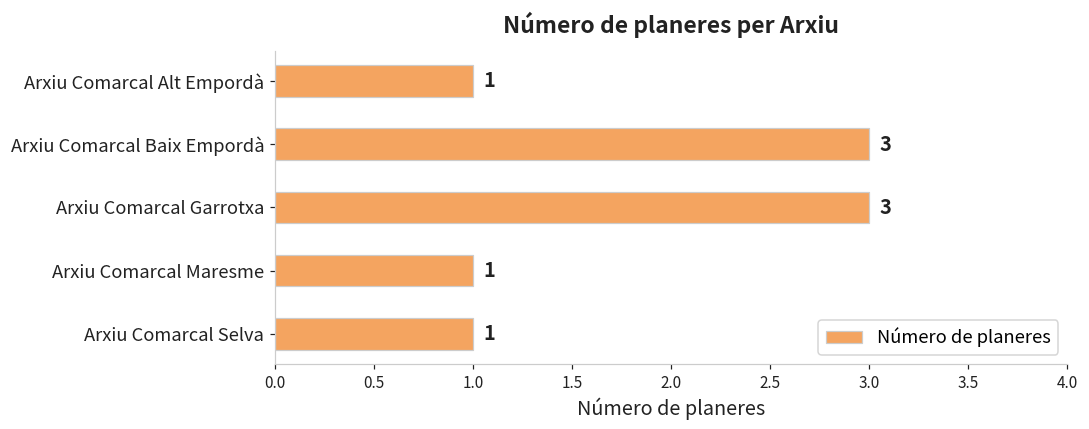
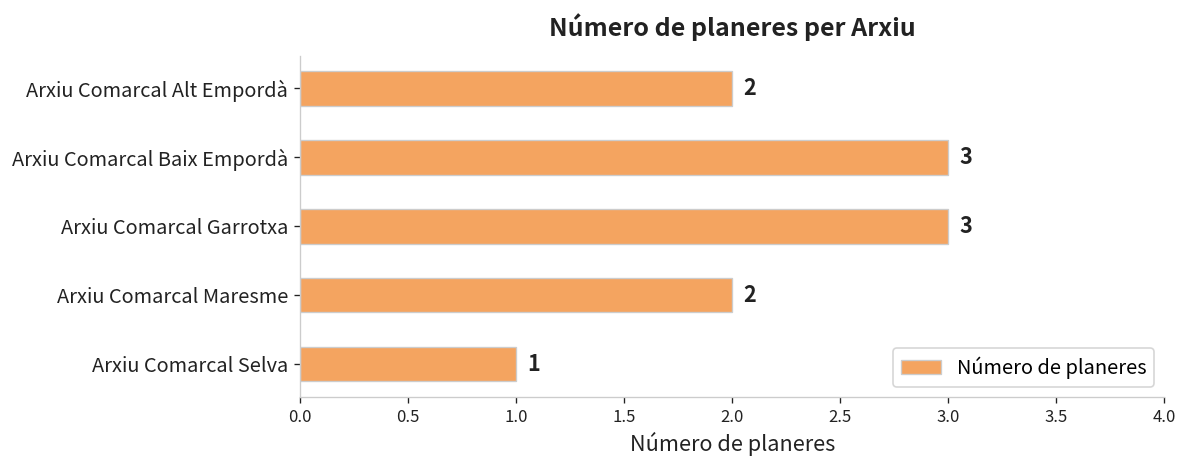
  {
-   "Arxiu Comarcal Alt Empordà": 1,
+   "Arxiu Comarcal Alt Empordà": 2,
    "Arxiu Comarcal Baix Empordà": 3,
    "Arxiu Comarcal Garrotxa": 3,
-   "Arxiu Comarcal Maresme": 1,
+   "Arxiu Comarcal Maresme": 2,
    "Arxiu Comarcal Selva": 1
  }
